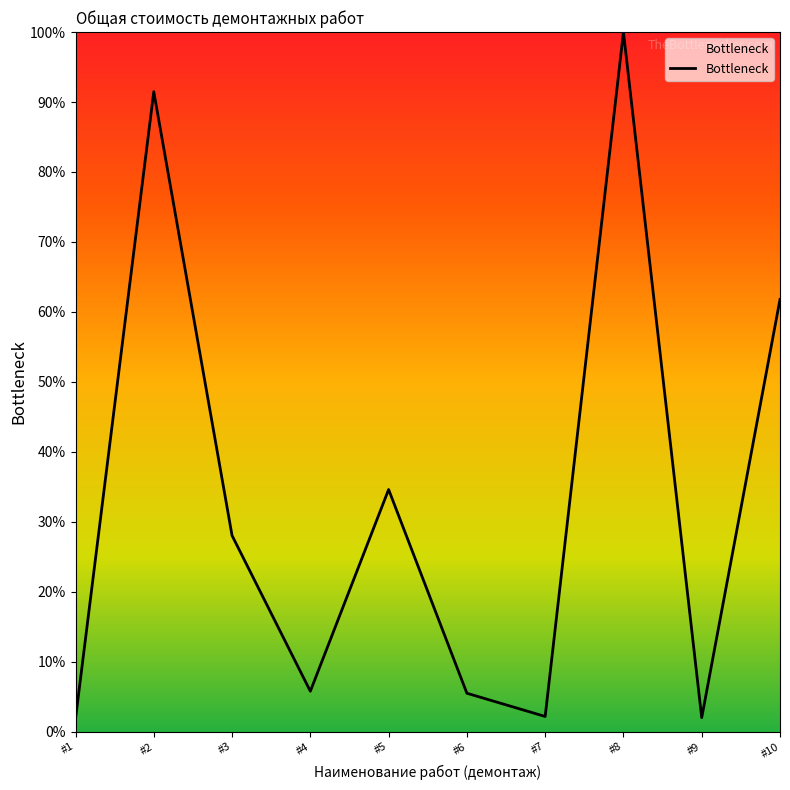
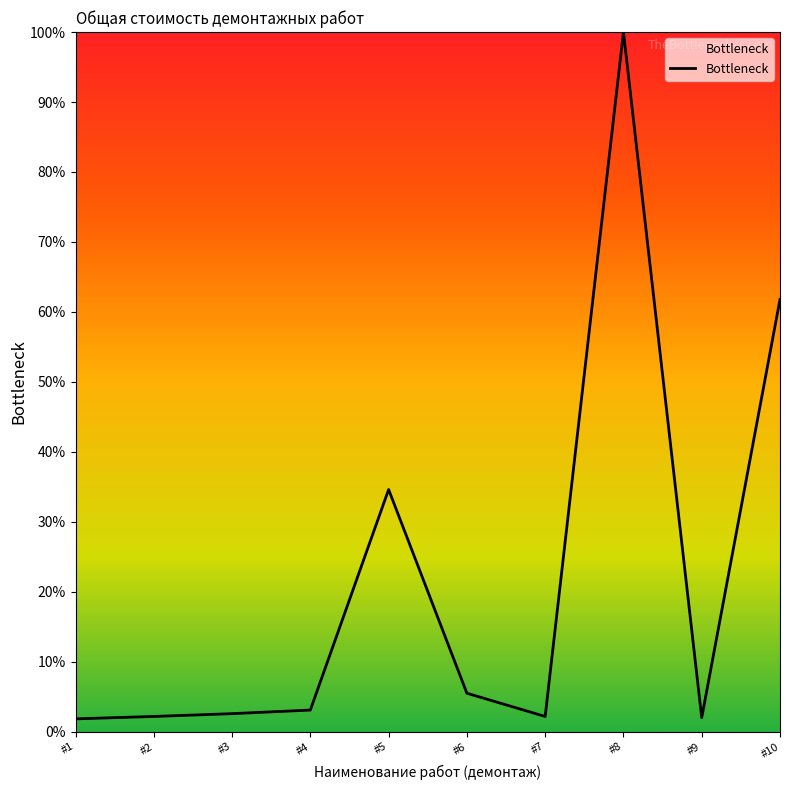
  {
    "#1": "2%",
-   "#2": "91%",
-   "#3": "28%",
-   "#4": "6%",
+   "#2": "2%",
+   "#3": "3%",
+   "#4": "3%",
    "#5": "35%",
    "#6": "5%",
    "#7": "2%",
    "#8": "100%",
    "#9": "2%",
    "#10": "62%"
  }
